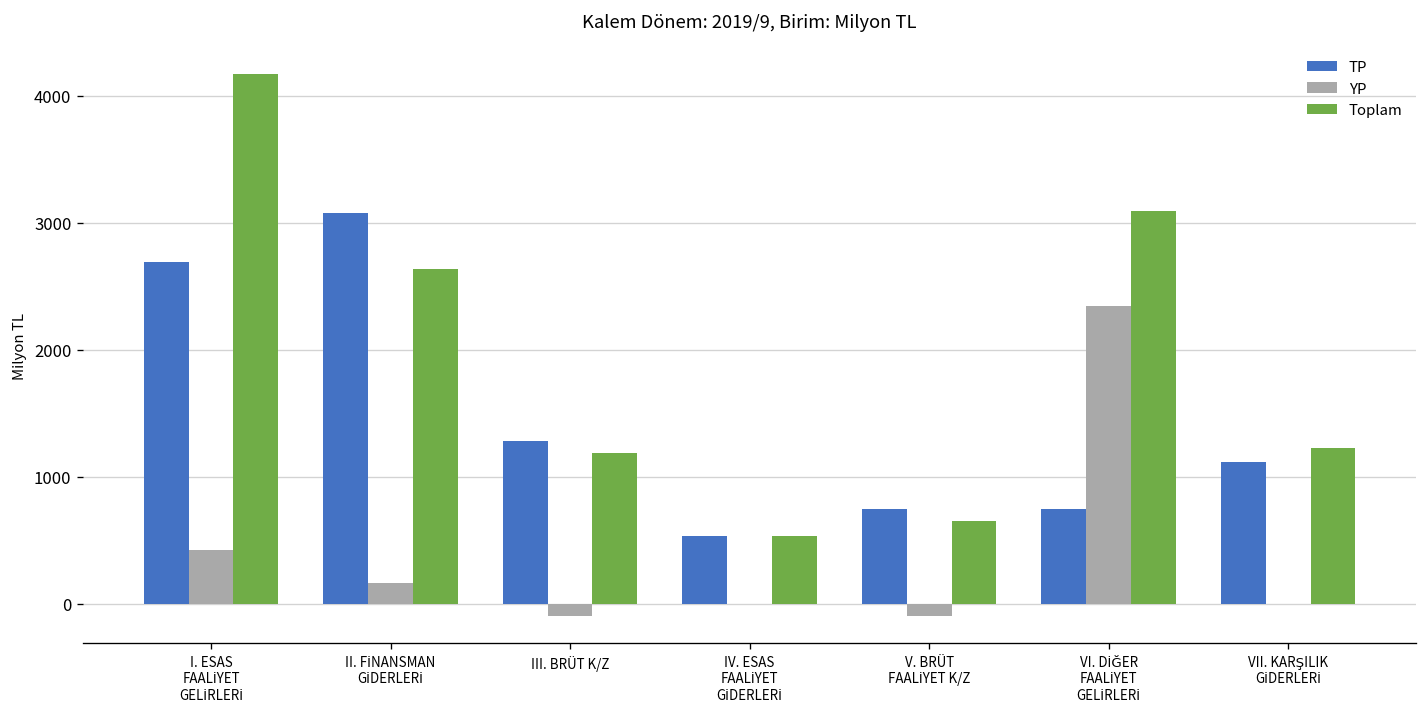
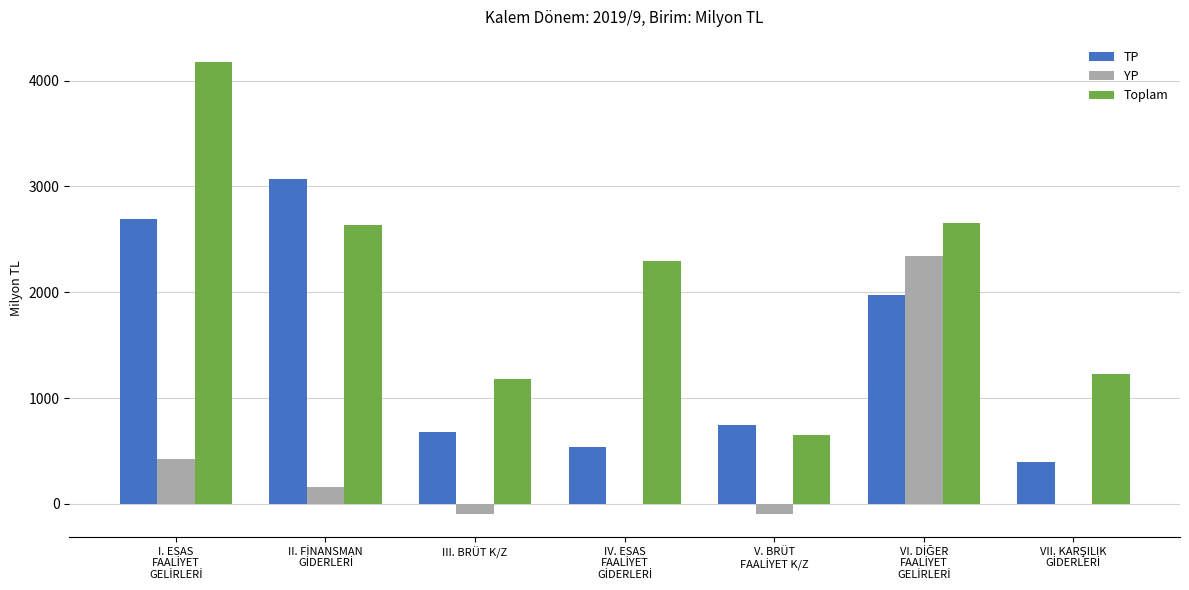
  {
    "TP": {
      "I. ESAS FAALİYET GELİRLERİ": 2690,
      "II. FİNANSMAN GİDERLERİ": 3070,
-     "III. BRÜT K/Z": 1280,
+     "III. BRÜT K/Z": 680,
      "IV. ESAS FAALİYET GİDERLERİ": 540,
      "V. BRÜT FAALİYET K/Z": 750,
-     "VI. DİĞER FAALİYET GELİRLERİ": 750,
-     "VII. KARŞILIK GİDERLERİ": 1120
+     "VI. DİĞER FAALİYET GELİRLERİ": 1980,
+     "VII. KARŞILIK GİDERLERİ": 390
    },
    "YP": {
      "I. ESAS FAALİYET GELİRLERİ": 420,
      "II. FİNANSMAN GİDERLERİ": 160,
      "III. BRÜT K/Z": -100,
      "IV. ESAS FAALİYET GİDERLERİ": 0,
      "V. BRÜT FAALİYET K/Z": -100,
      "VI. DİĞER FAALİYET GELİRLERİ": 2350,
      "VII. KARŞILIK GİDERLERİ": 0
    },
    "Toplam": {
      "I. ESAS FAALİYET GELİRLERİ": 4170,
      "II. FİNANSMAN GİDERLERİ": 2640,
      "III. BRÜT K/Z": 1180,
-     "IV. ESAS FAALİYET GİDERLERİ": 540,
+     "IV. ESAS FAALİYET GİDERLERİ": 2300,
      "V. BRÜT FAALİYET K/Z": 650,
-     "VI. DİĞER FAALİYET GELİRLERİ": 3090,
+     "VI. DİĞER FAALİYET GELİRLERİ": 2660,
      "VII. KARŞILIK GİDERLERİ": 1220
    }
  }
